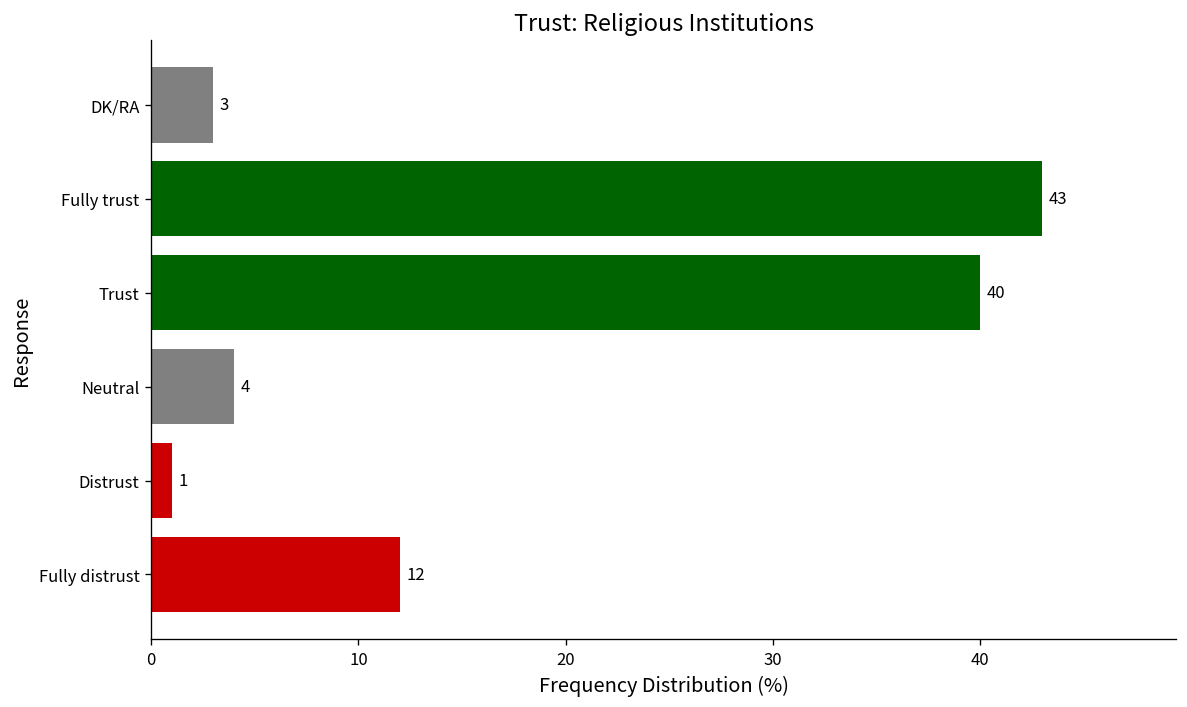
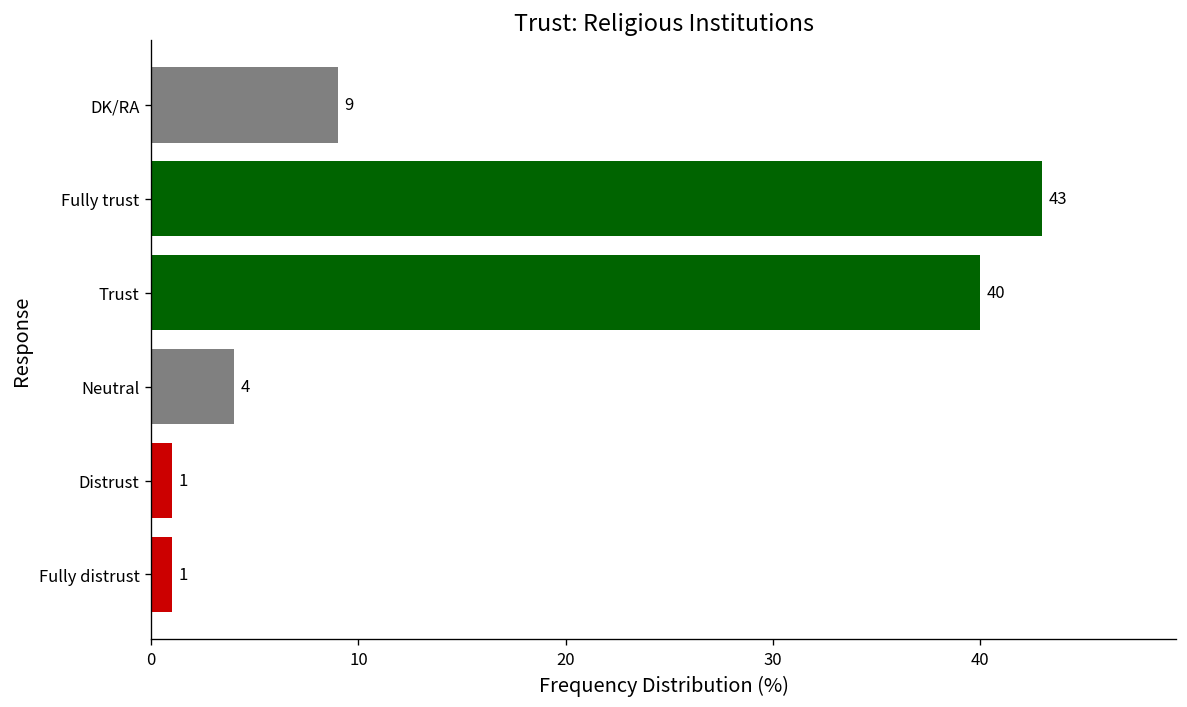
  {
-   "DK/RA": 3,
+   "DK/RA": 9,
    "Fully trust": 43,
    "Trust": 40,
    "Neutral": 4,
    "Distrust": 1,
-   "Fully distrust": 12
+   "Fully distrust": 1
  }
